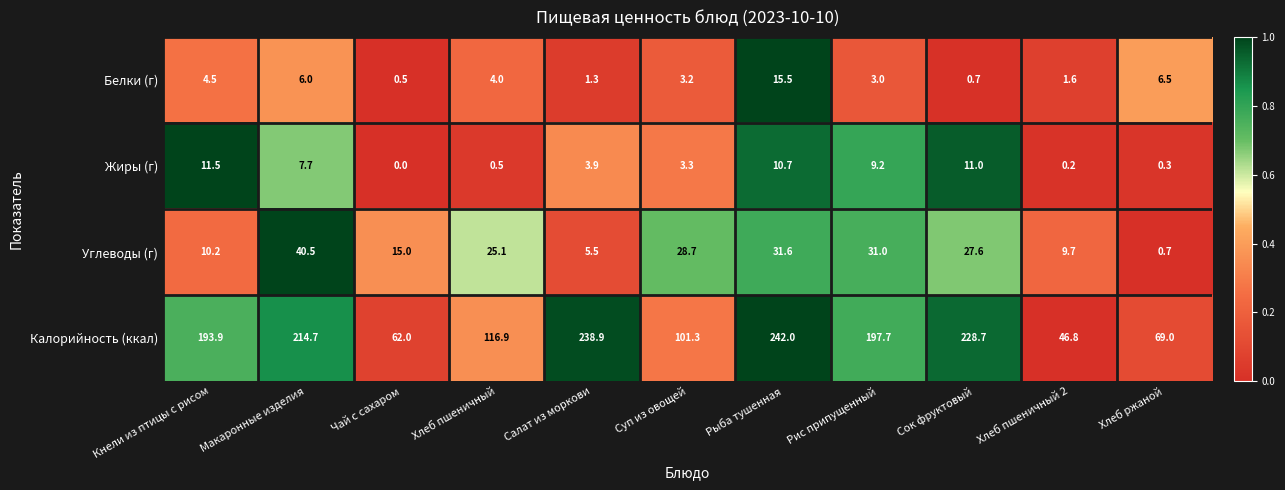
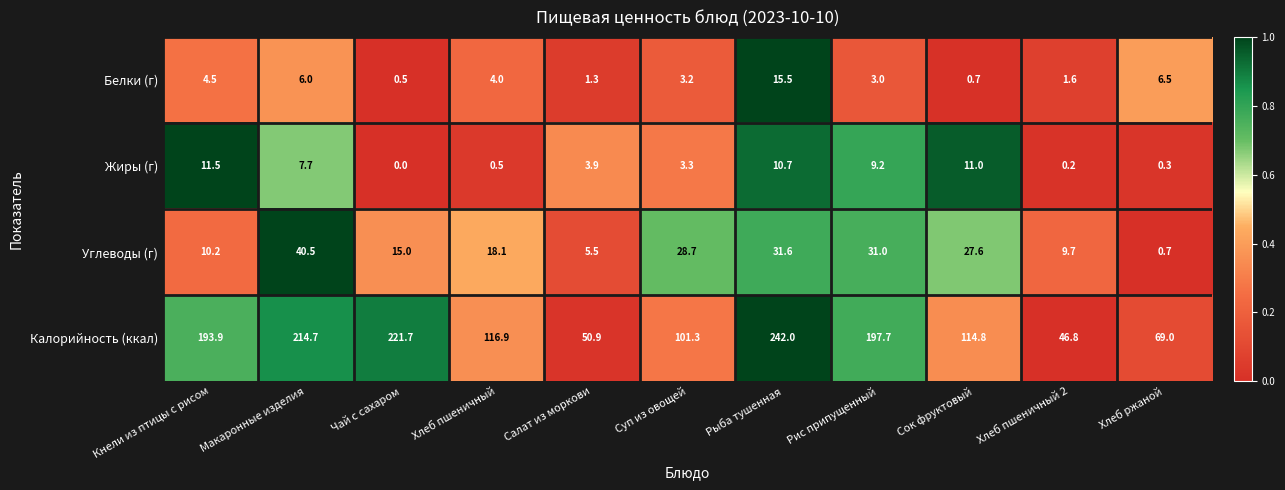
  {
    "Белки (г)": {
      "Кнели из птицы с рисом": 4.5,
      "Макаронные изделия": 6.0,
      "Чай с сахаром": 0.5,
      "Хлеб пшеничный": 4.0,
      "Салат из моркови": 1.3,
      "Суп из овощей": 3.2,
      "Рыба тушенная": 15.5,
      "Рис припущенный": 3.0,
      "Сок фруктовый": 0.7,
      "Хлеб пшеничный 2": 1.6,
      "Хлеб ржаной": 6.5
    },
    "Жиры (г)": {
      "Кнели из птицы с рисом": 11.5,
      "Макаронные изделия": 7.7,
      "Чай с сахаром": 0.0,
      "Хлеб пшеничный": 0.5,
      "Салат из моркови": 3.9,
      "Суп из овощей": 3.3,
      "Рыба тушенная": 10.7,
      "Рис припущенный": 9.2,
      "Сок фруктовый": 11.0,
      "Хлеб пшеничный 2": 0.2,
      "Хлеб ржаной": 0.3
    },
    "Углеводы (г)": {
      "Кнели из птицы с рисом": 10.2,
      "Макаронные изделия": 40.5,
      "Чай с сахаром": 15.0,
-     "Хлеб пшеничный": 25.1,
+     "Хлеб пшеничный": 18.1,
      "Салат из моркови": 5.5,
      "Суп из овощей": 28.7,
      "Рыба тушенная": 31.6,
      "Рис припущенный": 31.0,
      "Сок фруктовый": 27.6,
      "Хлеб пшеничный 2": 9.7,
      "Хлеб ржаной": 0.7
    },
    "Калорийность (ккал)": {
      "Кнели из птицы с рисом": 193.9,
      "Макаронные изделия": 214.7,
-     "Чай с сахаром": 62.0,
+     "Чай с сахаром": 221.7,
      "Хлеб пшеничный": 116.9,
-     "Салат из моркови": 238.9,
+     "Салат из моркови": 50.9,
      "Суп из овощей": 101.3,
      "Рыба тушенная": 242.0,
      "Рис припущенный": 197.7,
-     "Сок фруктовый": 228.7,
+     "Сок фруктовый": 114.8,
      "Хлеб пшеничный 2": 46.8,
      "Хлеб ржаной": 69.0
    }
  }
